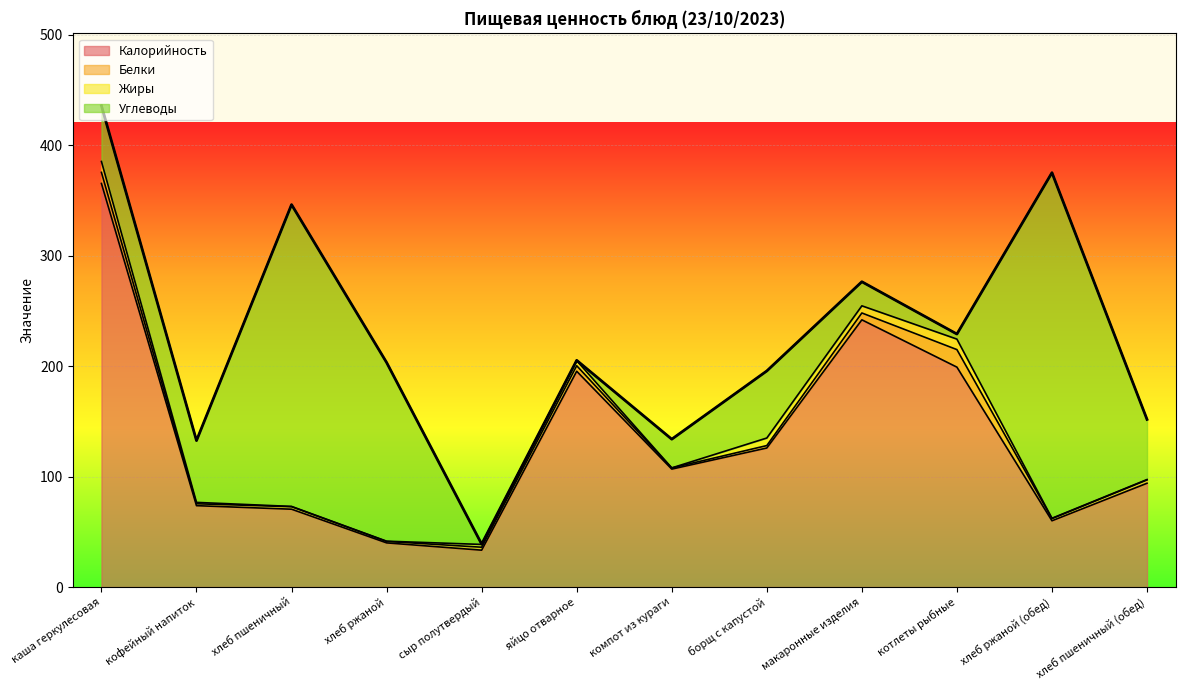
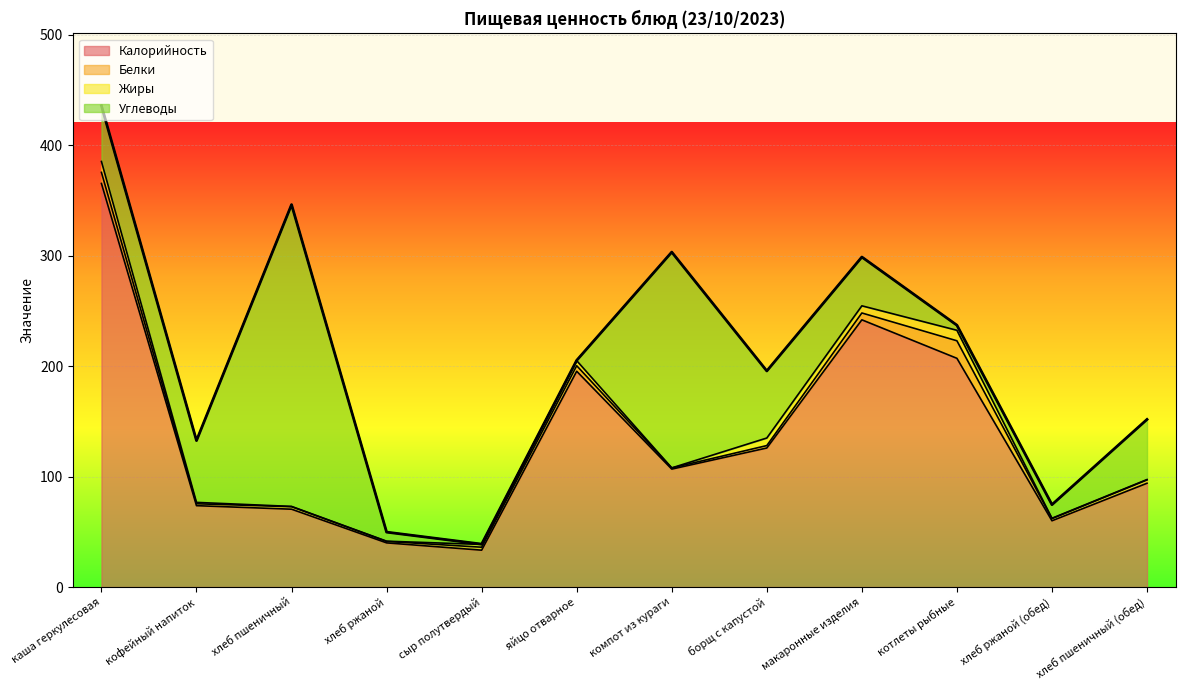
  {
    "Калорийность": {
      "каша геркулесовая": 365,
      "сыр полутвердый": 33,
      "яйцо отварное": 195,
      "макаронные изделия": 242,
-     "котлеты рыбные": 199,
+     "котлеты рыбные": 207,
      "хлеб пшеничный (обед)": 94
    },
    "Углеводы": {
      "кофейный напиток": 56,
      "хлеб пшеничный": 273,
-     "хлеб ржаной": 162,
-     "компот из кураги": 26,
+     "хлеб ржаной": 8,
+     "компот из кураги": 195,
      "борщ с капустой": 61,
-     "макаронные изделия": 22,
+     "макаронные изделия": 44,
      "котлеты рыбные": 5,
-     "хлеб ржаной (обед)": 313,
+     "хлеб ржаной (обед)": 12,
      "хлеб пшеничный (обед)": 54
    }
  }
